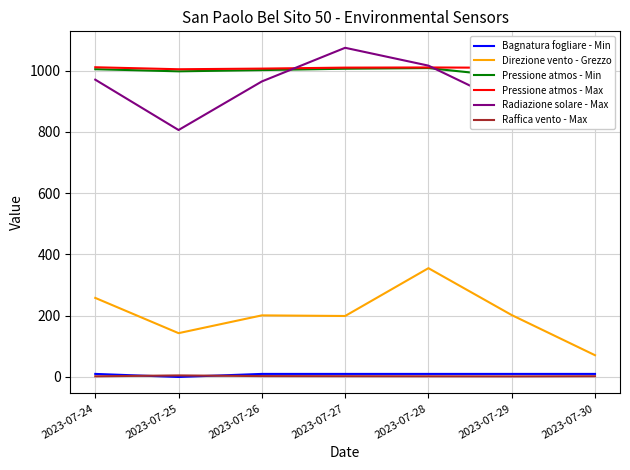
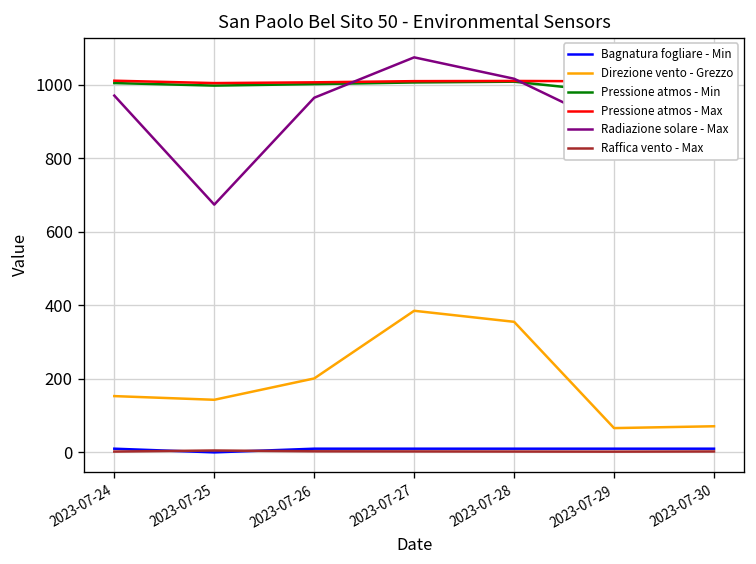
  {
    "Direzione vento - Grezzo": {
-     "2023-07-24": 260,
+     "2023-07-24": 150,
      "2023-07-25": 140,
      "2023-07-26": 200,
-     "2023-07-27": 200,
+     "2023-07-27": 390,
      "2023-07-28": 360,
-     "2023-07-29": 200,
+     "2023-07-29": 70,
      "2023-07-30": 70
    },
    "Radiazione solare - Max": {
      "2023-07-24": 970,
-     "2023-07-25": 810,
+     "2023-07-25": 670,
      "2023-07-26": 960,
      "2023-07-27": 1070
    }
  }
